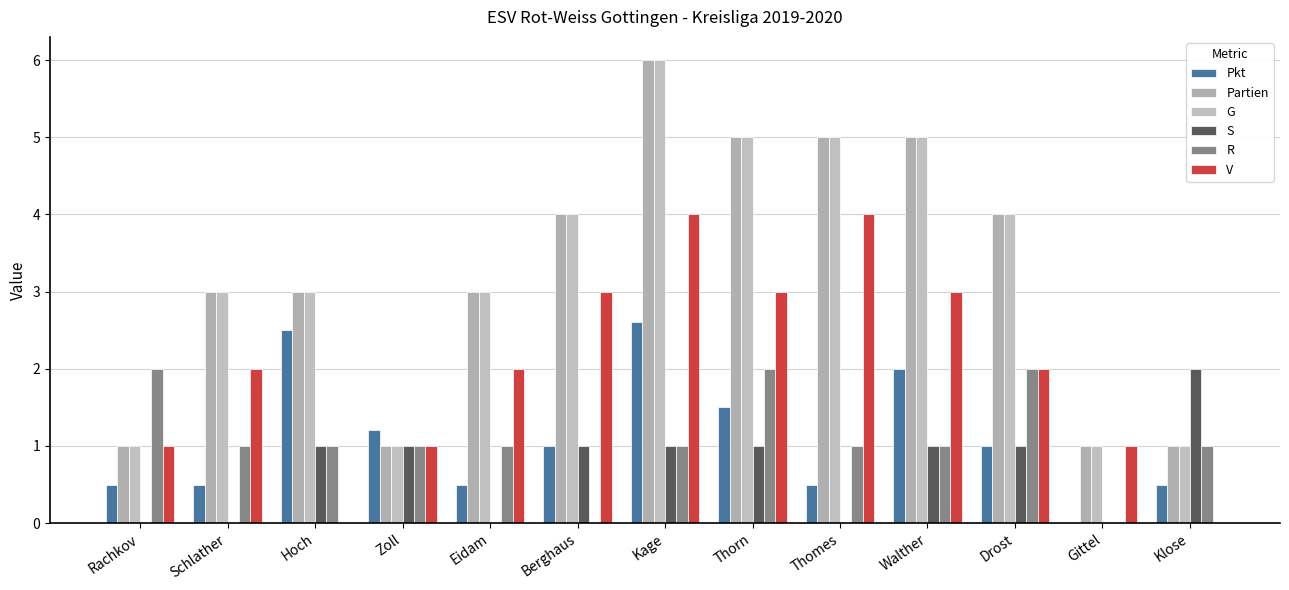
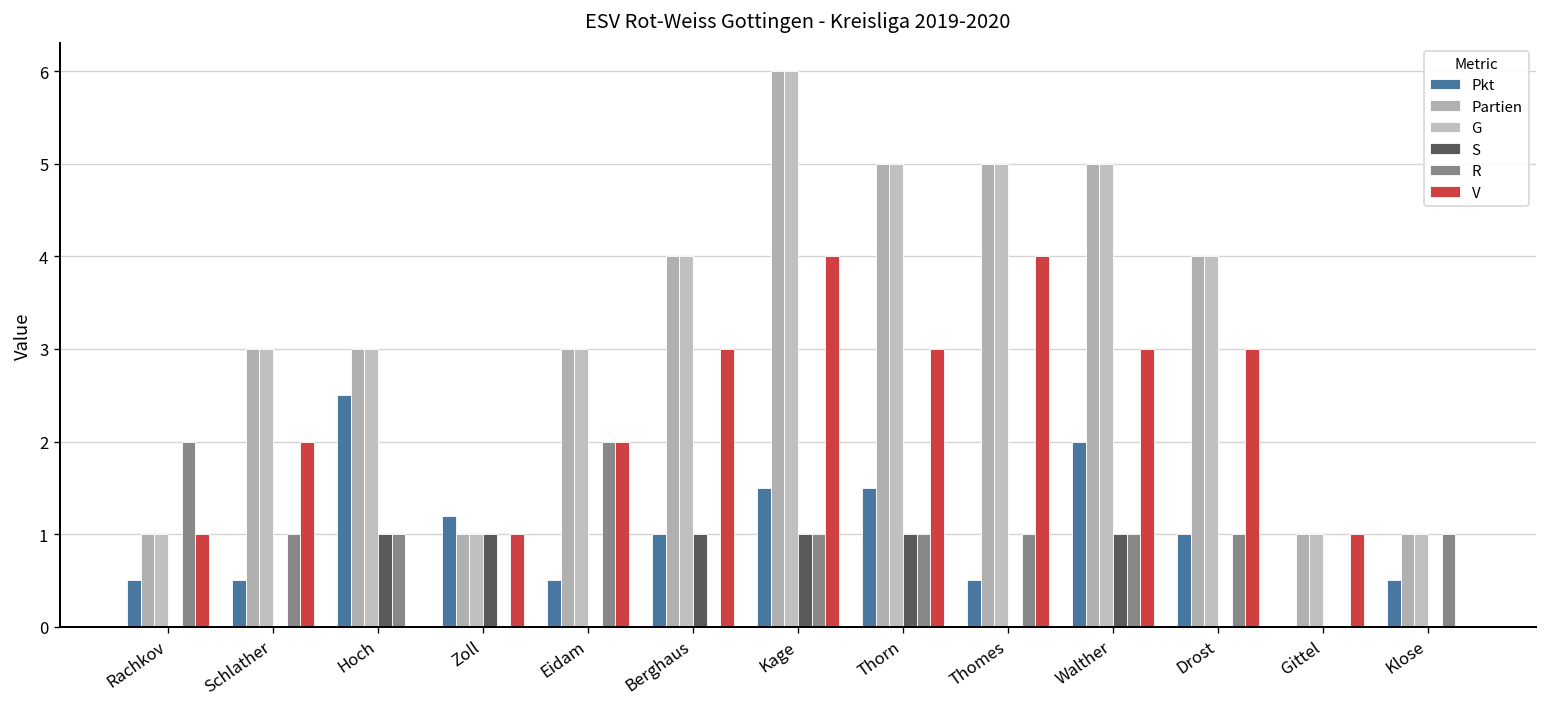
  {
    "Pkt": {
      "Rachkov": 0.5,
      "Schlather": 0.5,
      "Hoch": 2.5,
      "Zoll": 1.2,
      "Eidam": 0.5,
      "Berghaus": 1.0,
-     "Kage": 2.6,
+     "Kage": 1.5,
      "Thorn": 1.5,
      "Thomes": 0.5,
      "Walther": 2.0,
      "Drost": 1.0,
      "Gittel": 0.0,
      "Klose": 0.5
    },
    "S": {
      "Rachkov": 0,
      "Schlather": 0,
      "Hoch": 1,
      "Zoll": 1,
      "Eidam": 0,
      "Berghaus": 1,
      "Kage": 1,
      "Thorn": 1,
      "Thomes": 0,
      "Walther": 1,
-     "Drost": 1,
+     "Drost": 0,
      "Gittel": 0,
-     "Klose": 2
+     "Klose": 0
    },
    "R": {
      "Rachkov": 2,
      "Schlather": 1,
      "Hoch": 1,
-     "Zoll": 1,
-     "Eidam": 1,
+     "Zoll": 0,
+     "Eidam": 2,
      "Berghaus": 0,
      "Kage": 1,
-     "Thorn": 2,
+     "Thorn": 1,
      "Thomes": 1,
      "Walther": 1,
-     "Drost": 2,
+     "Drost": 1,
      "Gittel": 0,
      "Klose": 1
    },
    "V": {
      "Rachkov": 1,
      "Schlather": 2,
      "Hoch": 0,
      "Zoll": 1,
      "Eidam": 2,
      "Berghaus": 3,
      "Kage": 4,
      "Thorn": 3,
      "Thomes": 4,
      "Walther": 3,
-     "Drost": 2,
+     "Drost": 3,
      "Gittel": 1,
      "Klose": 0
    }
  }
